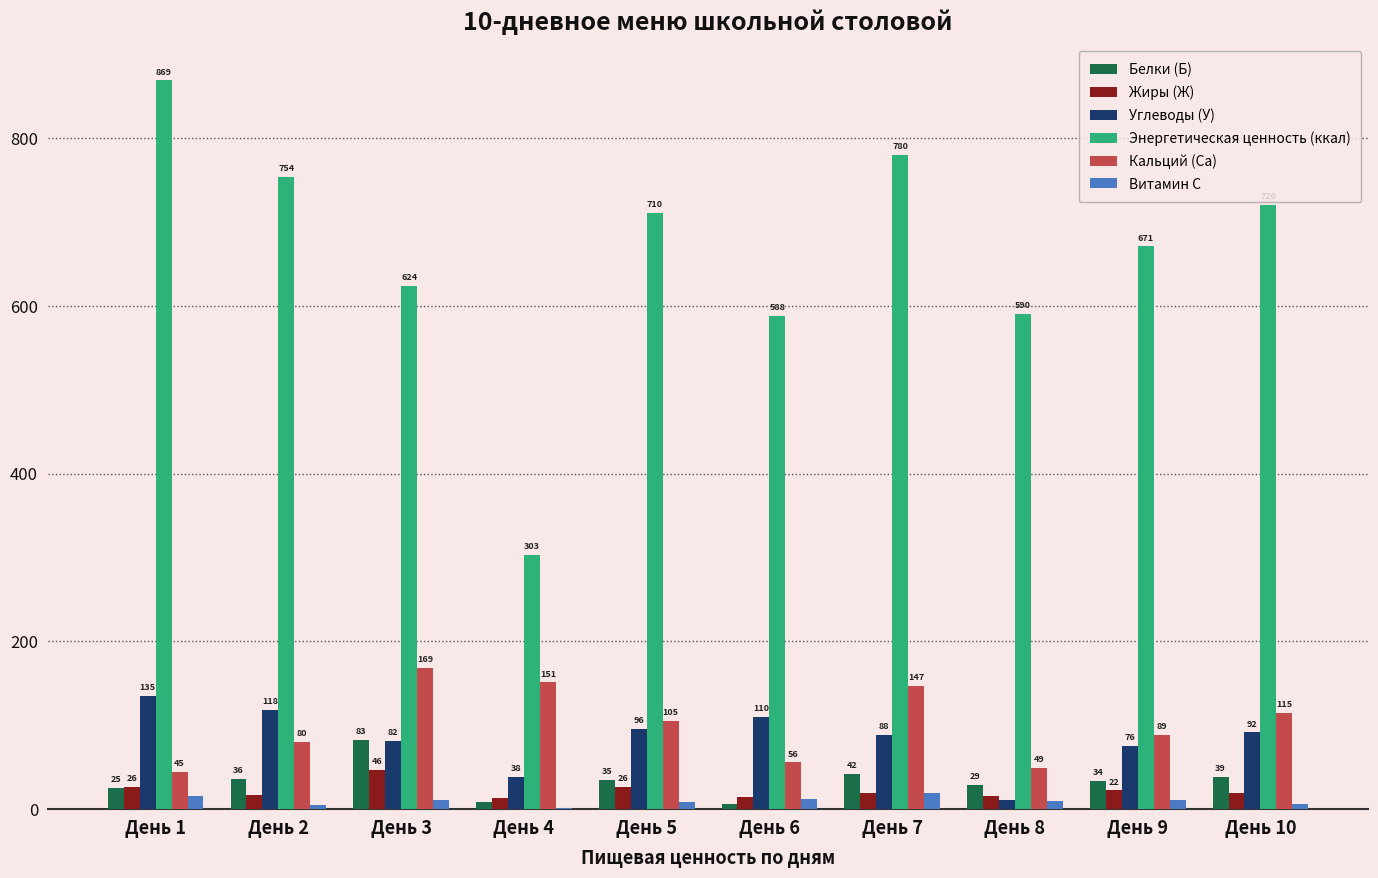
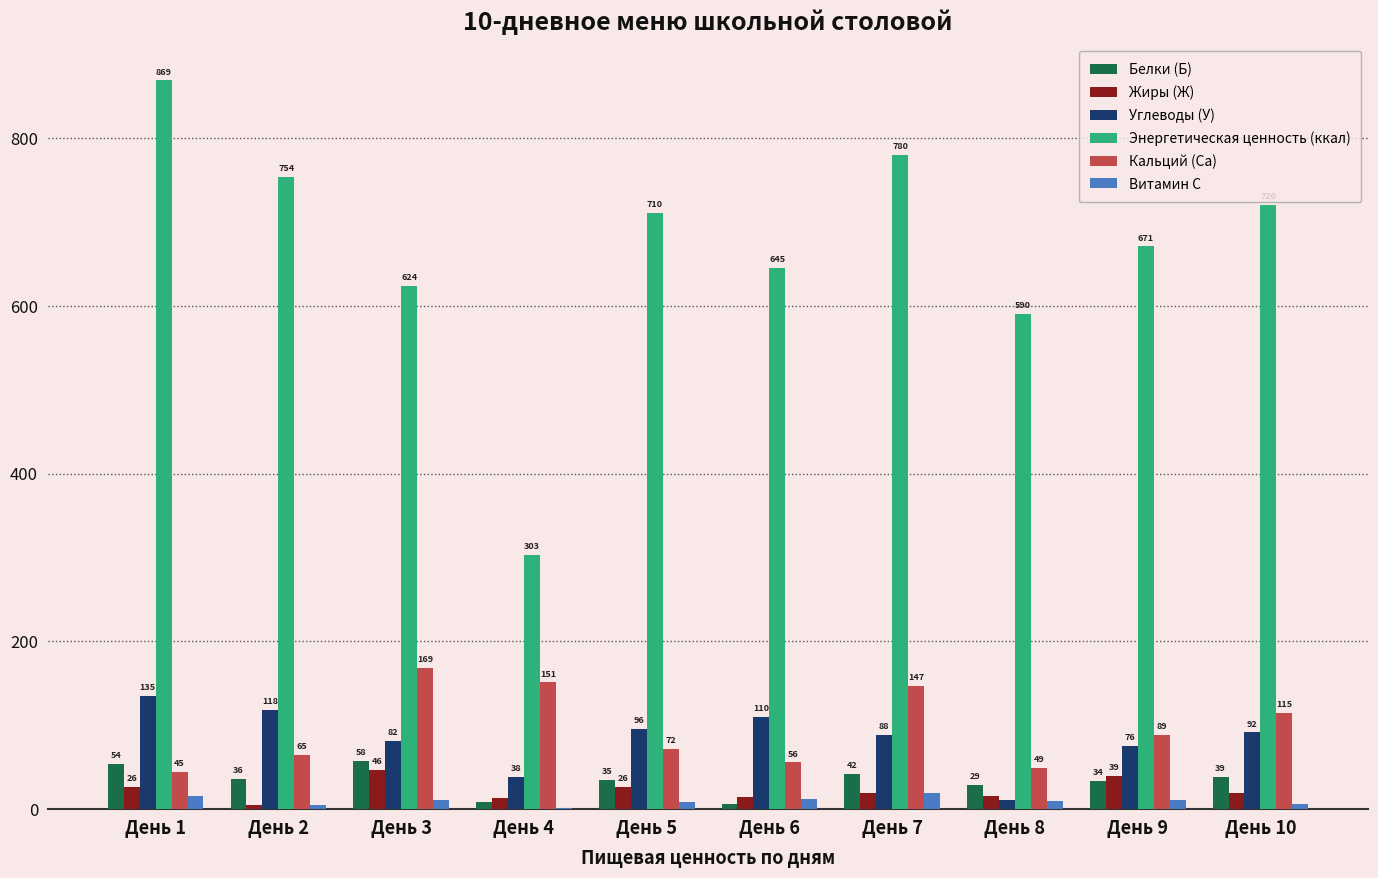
  {
    "Белки (Б)": {
-     "День 1": 25,
+     "День 1": 54,
      "День 2": 36,
-     "День 3": 83,
+     "День 3": 58,
      "День 5": 35,
      "День 7": 42,
      "День 8": 29,
      "День 9": 34,
      "День 10": 39
    },
    "Жиры (Ж)": {
      "День 1": 26,
-     "День 2": 20,
+     "День 2": 10,
      "День 3": 46,
      "День 5": 26,
-     "День 9": 22
+     "День 9": 39
    },
    "Углеводы (У)": {
      "День 1": 135,
      "День 2": 118,
      "День 3": 82,
      "День 4": 38,
      "День 5": 96,
      "День 6": 110,
      "День 7": 88,
      "День 9": 76,
      "День 10": 92
    },
    "Энергетическая ценность (ккал)": {
      "День 1": 869,
      "День 2": 754,
      "День 3": 624,
      "День 4": 303,
      "День 5": 710,
-     "День 6": 588,
+     "День 6": 645,
      "День 7": 780,
      "День 8": 590,
      "День 9": 671
    },
    "Кальций (Са)": {
      "День 1": 45,
-     "День 2": 80,
+     "День 2": 65,
      "День 3": 169,
      "День 4": 151,
-     "День 5": 105,
+     "День 5": 72,
      "День 6": 56,
      "День 7": 147,
      "День 8": 49,
      "День 9": 89,
      "День 10": 115
    },
    "Витамин С": {
      "День 1": 20,
      "День 2": 0,
      "День 3": 10,
      "День 5": 10,
      "День 6": 10,
      "День 7": 20,
      "День 8": 10,
      "День 9": 10,
      "День 10": 10
    }
  }
